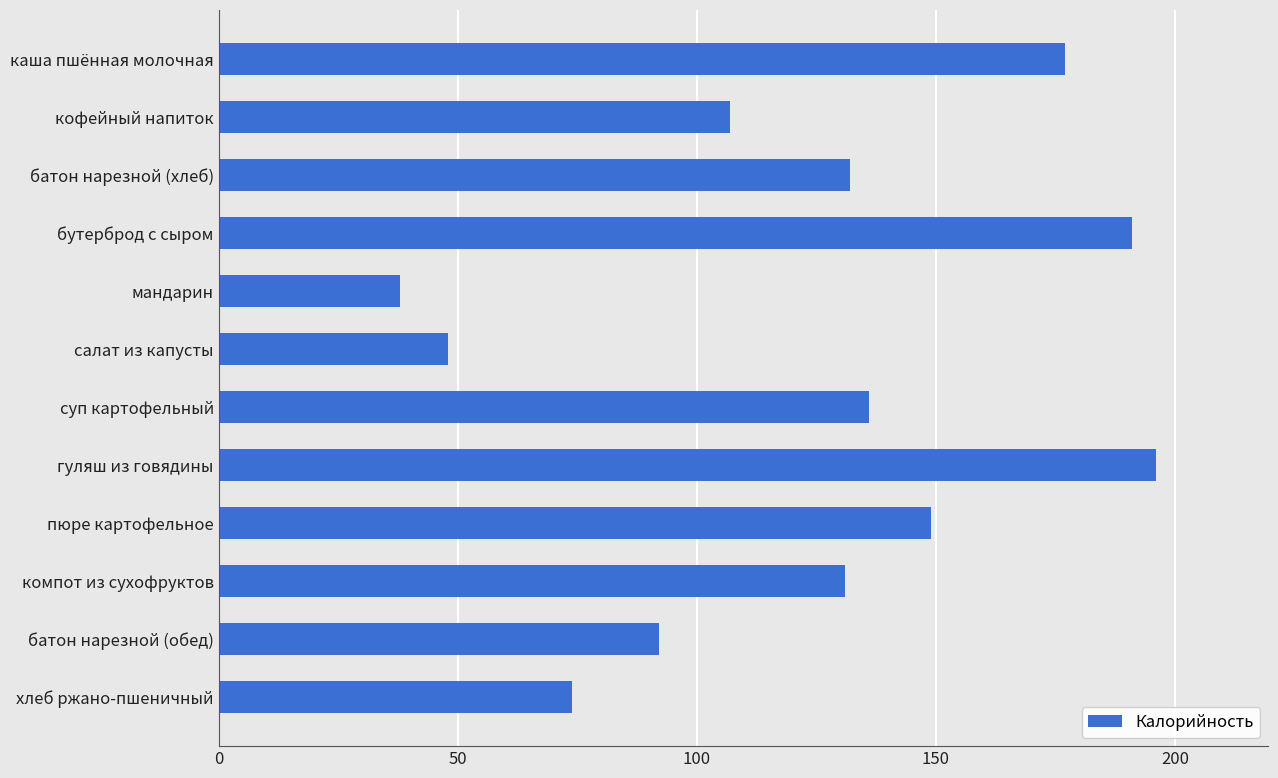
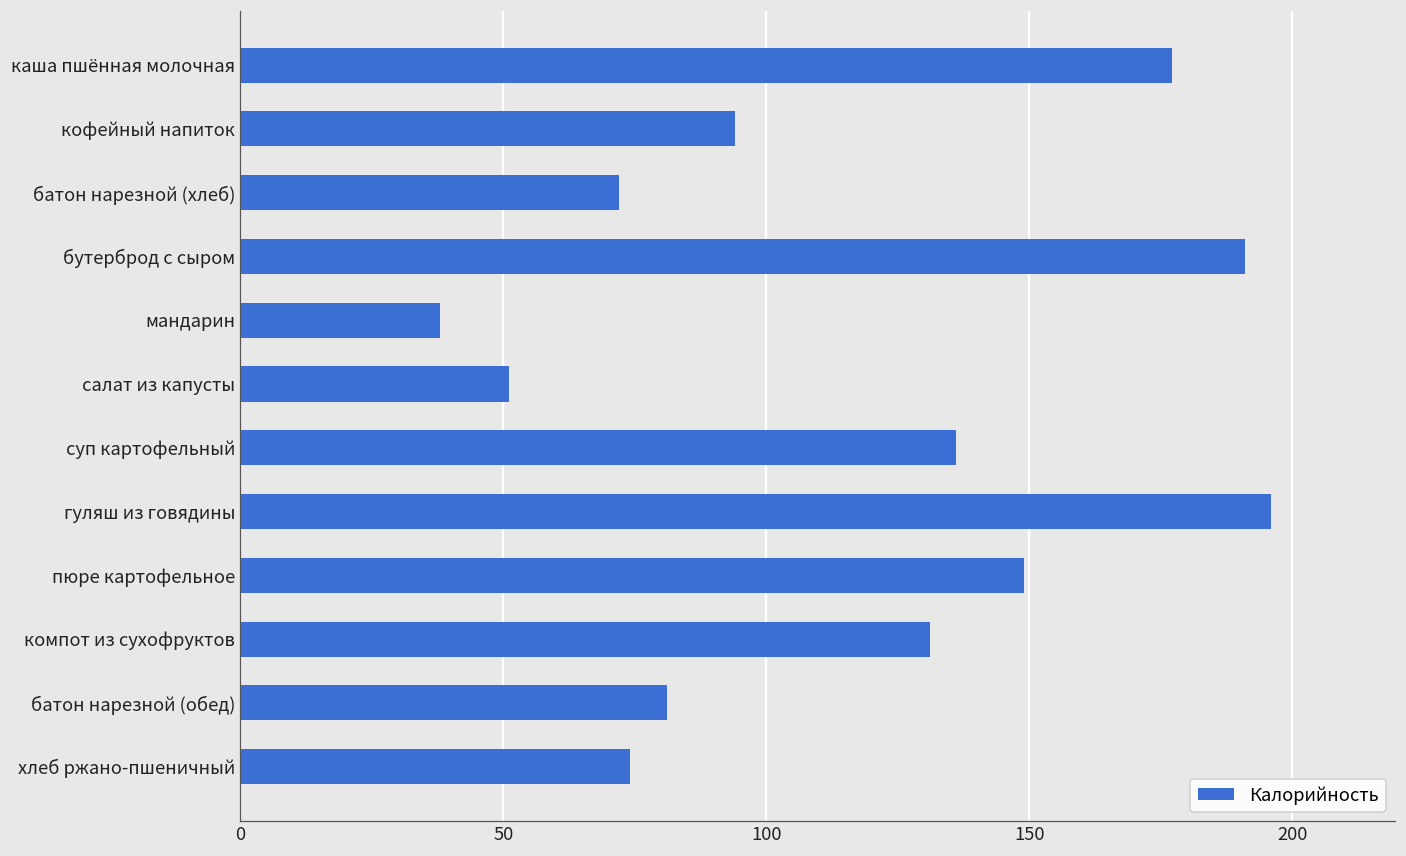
  {
    "каша пшённая молочная": 177,
-   "кофейный напиток": 107,
-   "батон нарезной (хлеб)": 132,
+   "кофейный напиток": 94,
+   "батон нарезной (хлеб)": 72,
    "бутерброд с сыром": 191,
    "мандарин": 38,
-   "салат из капусты": 48,
+   "салат из капусты": 51,
    "суп картофельный": 136,
    "гуляш из говядины": 196,
    "пюре картофельное": 149,
    "компот из сухофруктов": 131,
-   "батон нарезной (обед)": 92,
+   "батон нарезной (обед)": 81,
    "хлеб ржано-пшеничный": 74
  }
